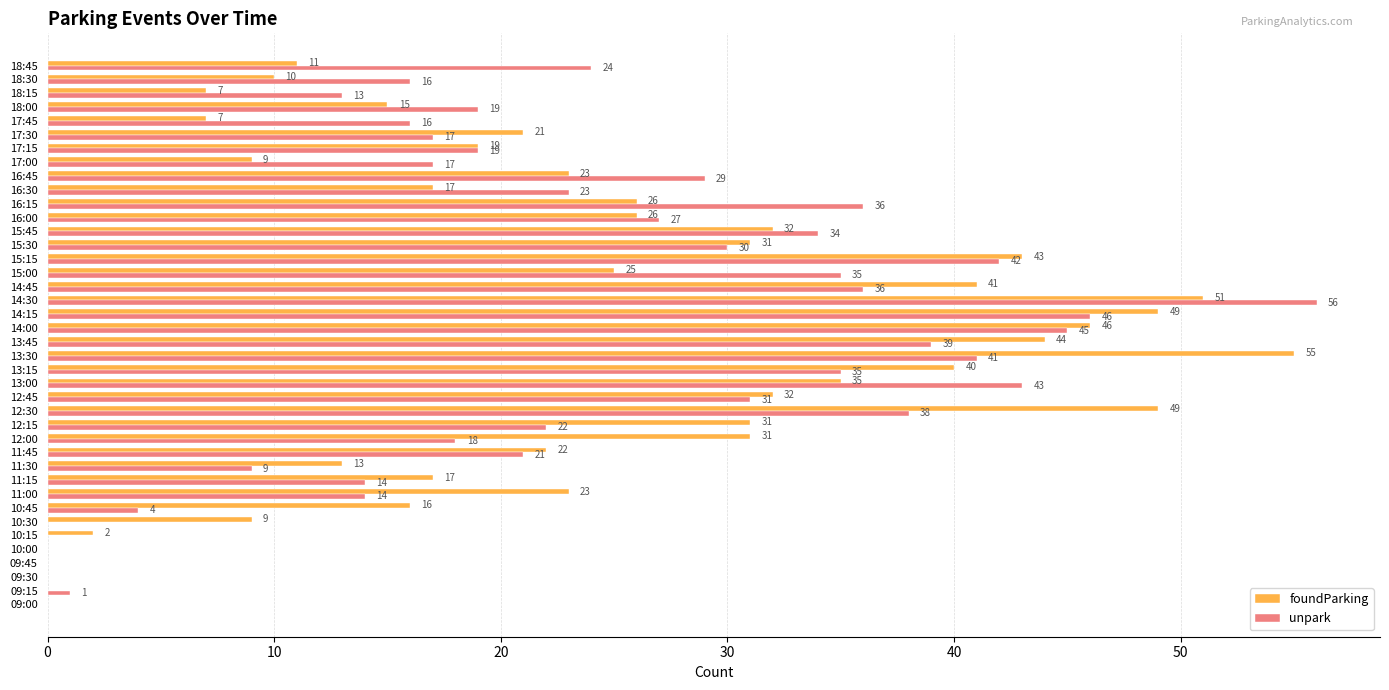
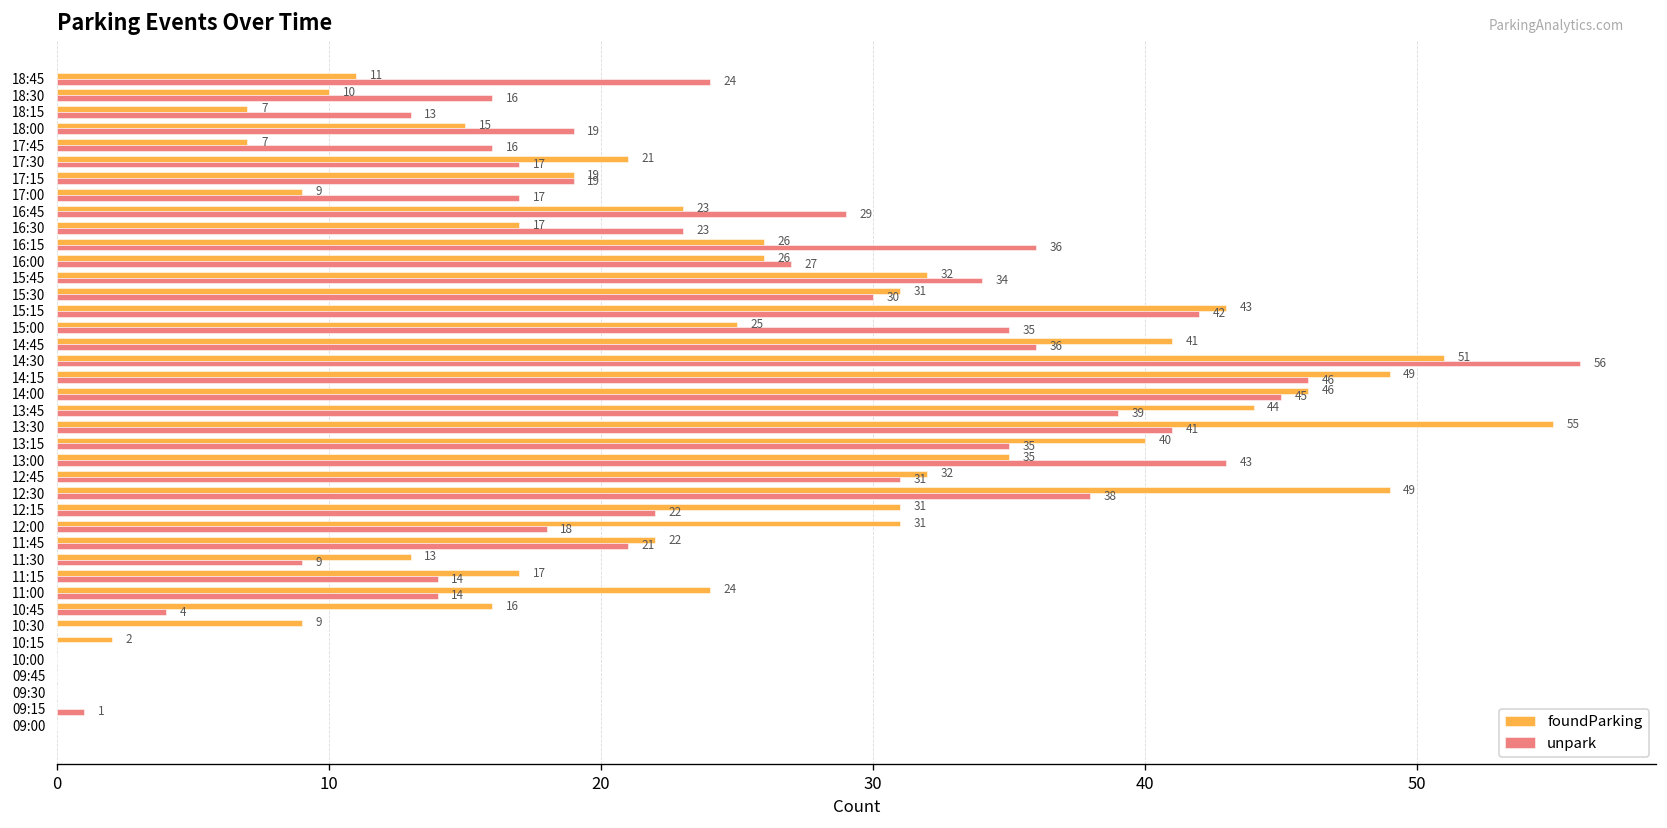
  {
    "foundParking": {
      "18:45": 11,
      "18:30": 10,
      "18:15": 7,
      "18:00": 15,
      "17:45": 7,
      "17:30": 21,
      "17:00": 9,
      "16:45": 23,
      "16:30": 17,
      "16:15": 26,
      "16:00": 26,
      "15:45": 32,
      "15:30": 31,
      "15:15": 43,
      "15:00": 25,
      "14:45": 41,
      "14:30": 51,
      "14:15": 49,
      "14:00": 46,
      "13:45": 44,
      "13:30": 55,
      "13:15": 40,
      "13:00": 35,
      "12:45": 32,
      "12:30": 49,
      "12:15": 31,
      "12:00": 31,
      "11:45": 22,
      "11:30": 13,
      "11:15": 17,
-     "11:00": 23,
+     "11:00": 24,
      "10:45": 16,
      "10:30": 9,
      "10:15": 2
    },
    "unpark": {
      "18:45": 24,
      "18:30": 16,
      "18:15": 13,
      "18:00": 19,
      "17:45": 16,
      "17:30": 17,
      "17:00": 17,
      "16:45": 29,
      "16:30": 23,
      "16:15": 36,
      "16:00": 27,
      "15:45": 34,
      "15:30": 30,
      "15:15": 42,
      "15:00": 35,
      "14:45": 36,
      "14:30": 56,
      "14:15": 46,
      "14:00": 45,
      "13:45": 39,
      "13:30": 41,
      "13:15": 35,
      "13:00": 43,
      "12:45": 31,
      "12:30": 38,
      "12:15": 22,
      "12:00": 18,
      "11:45": 21,
      "11:30": 9,
      "11:15": 14,
      "11:00": 14,
      "10:45": 4,
      "09:15": 1
    }
  }
